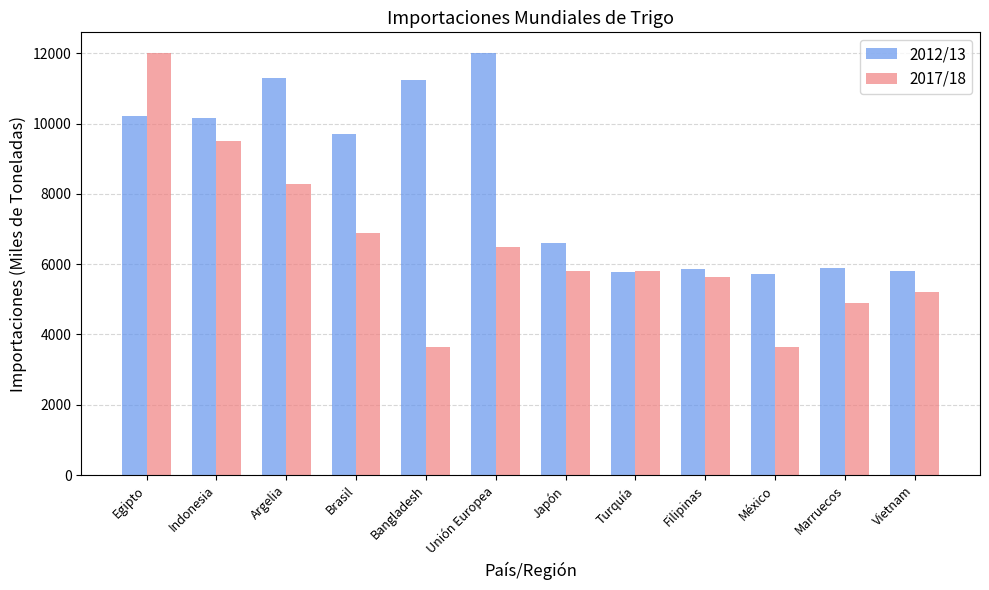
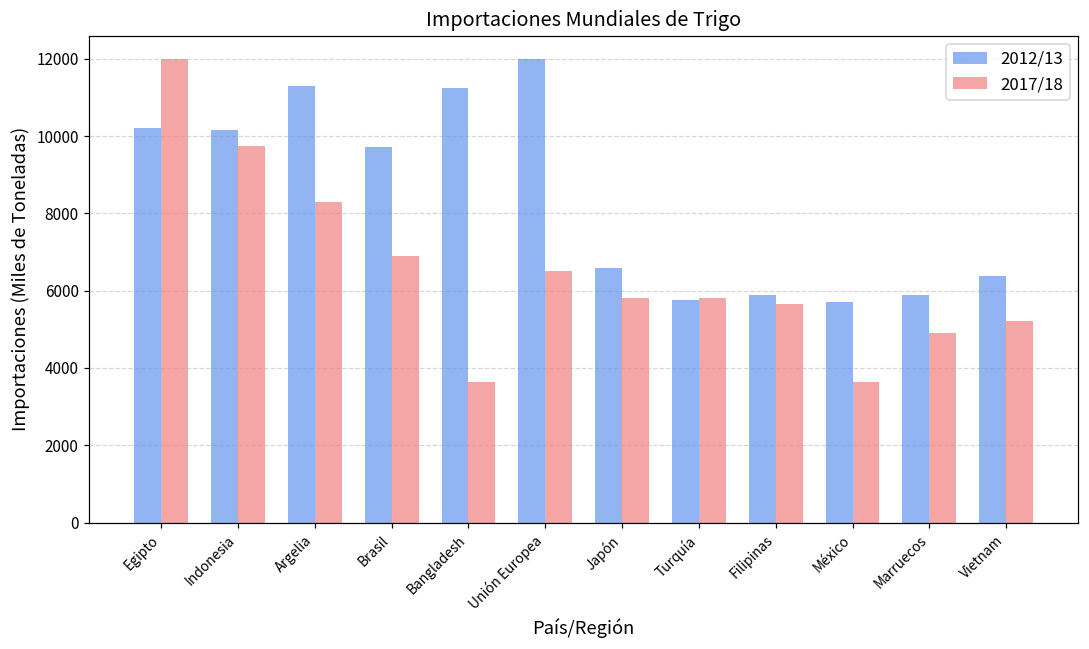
  {
    "2012/13": {
      "Egipto": 10200,
      "Indonesia": 10200,
      "Argelia": 11300,
      "Brasil": 9700,
      "Bangladesh": 11200,
      "Unión Europea": 12000,
      "Japón": 6600,
      "Turquía": 5800,
      "Filipinas": 5900,
      "México": 5700,
      "Marruecos": 5900,
-     "Vietnam": 5800
+     "Vietnam": 6400
    },
    "2017/18": {
      "Egipto": 12000,
-     "Indonesia": 9500,
+     "Indonesia": 9700,
      "Argelia": 8300,
      "Brasil": 6900,
      "Bangladesh": 3600,
      "Unión Europea": 6500,
      "Japón": 5800,
      "Turquía": 5800,
      "Filipinas": 5700,
      "México": 3600,
      "Marruecos": 4900,
      "Vietnam": 5200
    }
  }
